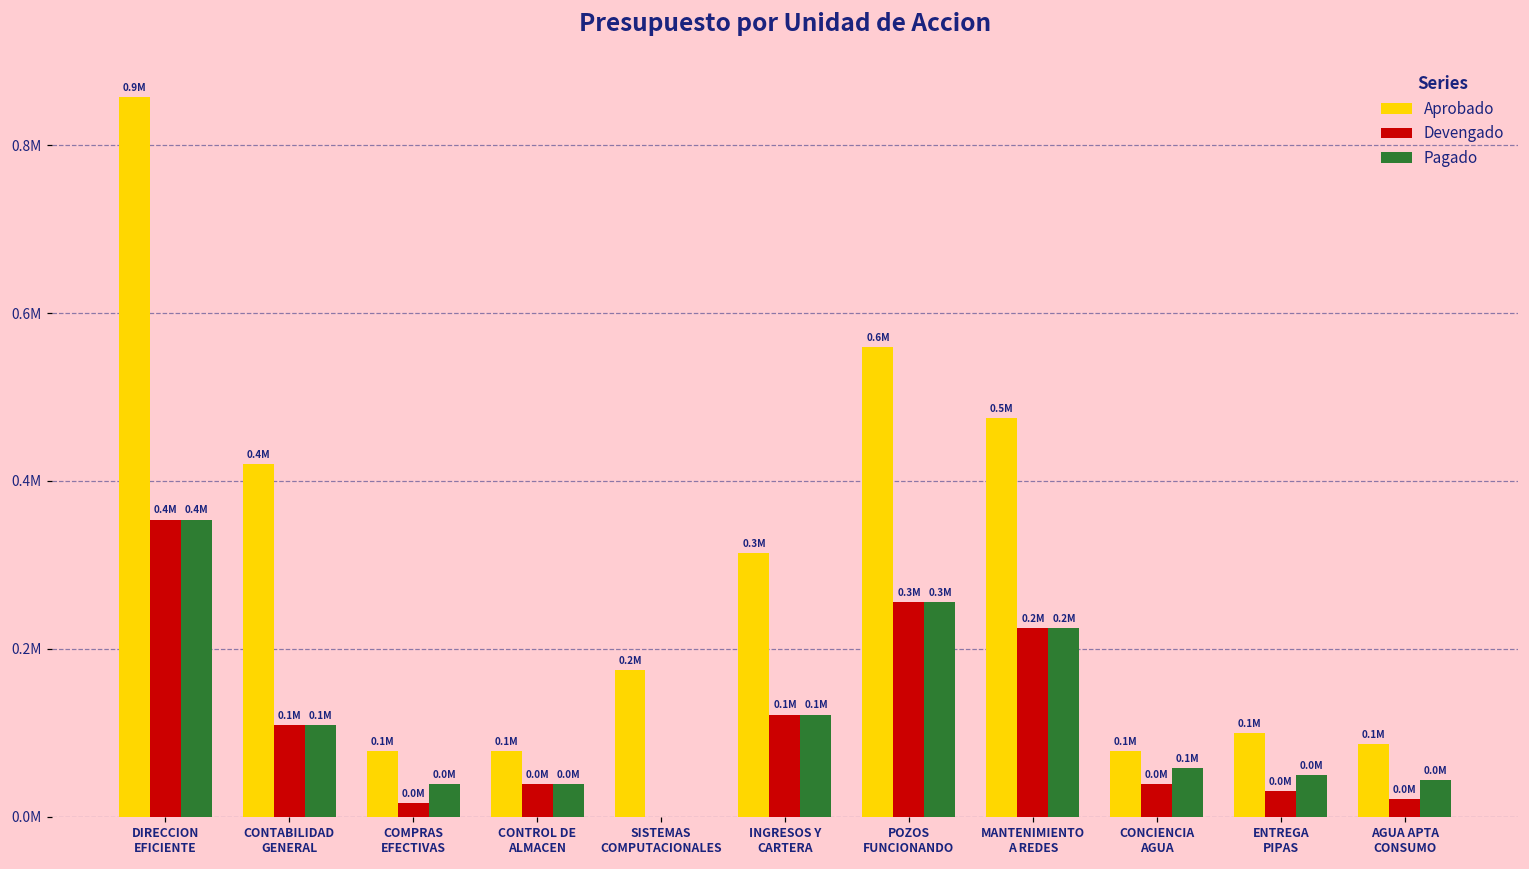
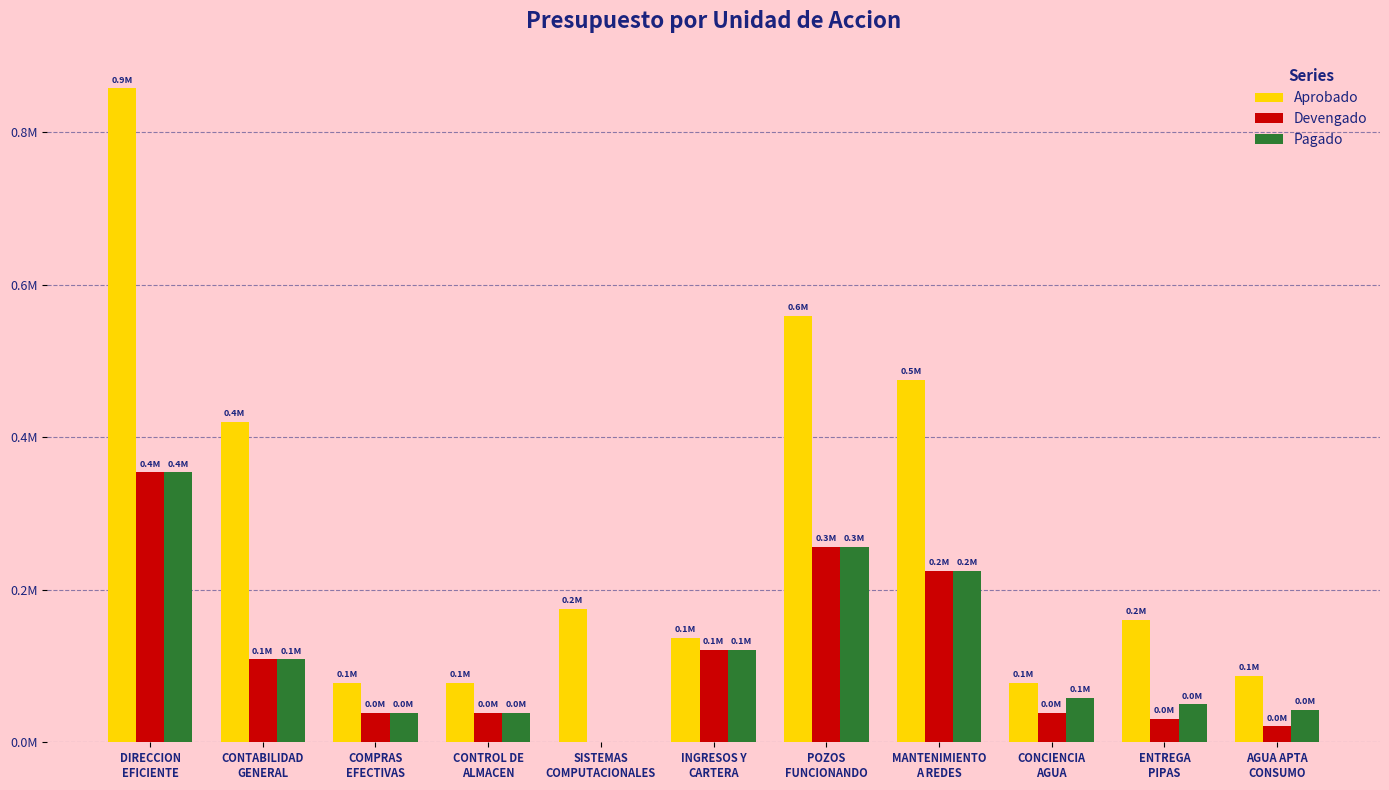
  {
    "Aprobado": {
      "DIRECCION EFICIENTE": "0.9M",
      "CONTABILIDAD GENERAL": "0.4M",
      "COMPRAS EFECTIVAS": "0.1M",
      "CONTROL DE ALMACEN": "0.1M",
      "SISTEMAS COMPUTACIONALES": "0.2M",
-     "INGRESOS Y CARTERA": "0.3M",
+     "INGRESOS Y CARTERA": "0.1M",
      "POZOS FUNCIONANDO": "0.6M",
      "MANTENIMIENTO A REDES": "0.5M",
      "CONCIENCIA AGUA": "0.1M",
-     "ENTREGA PIPAS": "0.1M",
+     "ENTREGA PIPAS": "0.2M",
      "AGUA APTA CONSUMO": "0.1M"
    },
    "Devengado": {
-     "COMPRAS EFECTIVAS": "20000",
+     "COMPRAS EFECTIVAS": "40000",
      "SISTEMAS COMPUTACIONALES": "0"
    },
    "Pagado": {
      "DIRECCION EFICIENTE": "0.4M",
      "CONTABILIDAD GENERAL": "0.1M",
      "INGRESOS Y CARTERA": "0.1M",
      "POZOS FUNCIONANDO": "0.3M",
      "MANTENIMIENTO A REDES": "0.2M",
      "CONCIENCIA AGUA": "0.1M"
    }
  }
